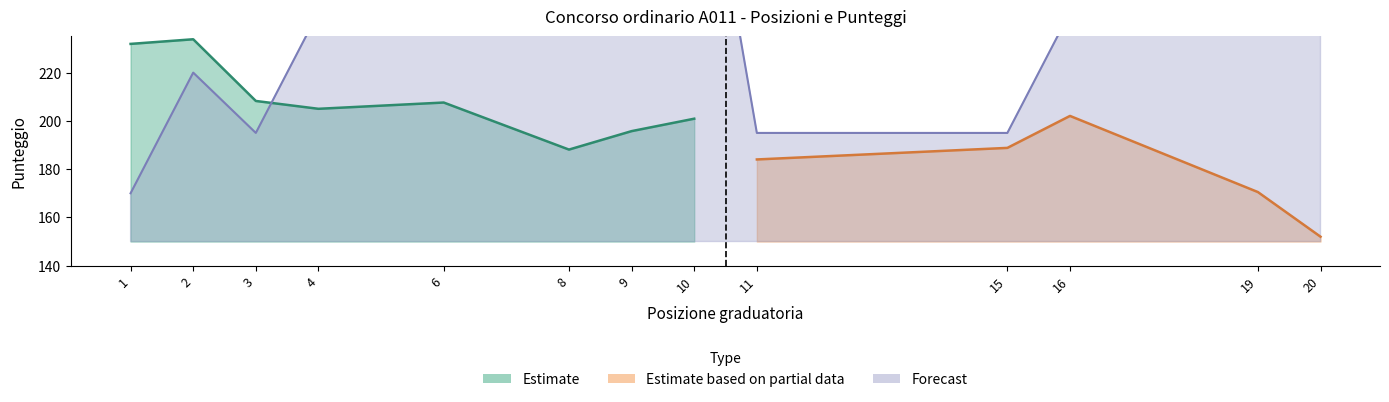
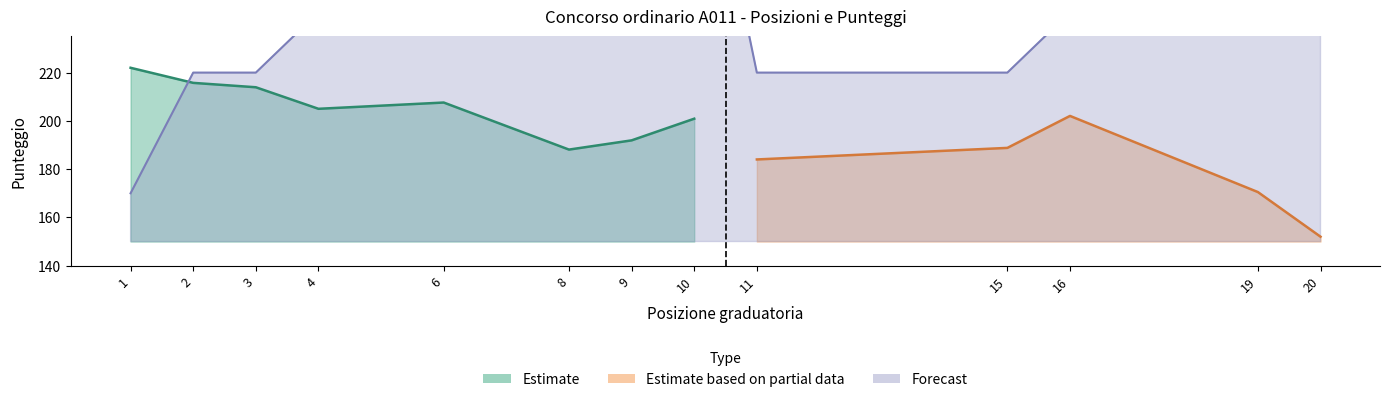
  {
    "Estimate": {
-     "1": 232,
-     "2": 234,
-     "3": 208,
+     "1": 222,
+     "2": 216,
+     "3": 214,
      "4": 205,
      "6": 208,
      "8": 188,
-     "9": 196,
+     "9": 192,
      "10": 201
    },
    "Estimate based on partial data": {
      "11": 184,
      "15": 189,
      "16": 202,
      "19": 171,
      "20": 152
    },
    "Forecast": {
      "1": 170,
      "2": 220,
-     "3": 195,
-     "11": 195,
-     "15": 195
+     "3": 220,
+     "11": 220,
+     "15": 220
    }
  }
